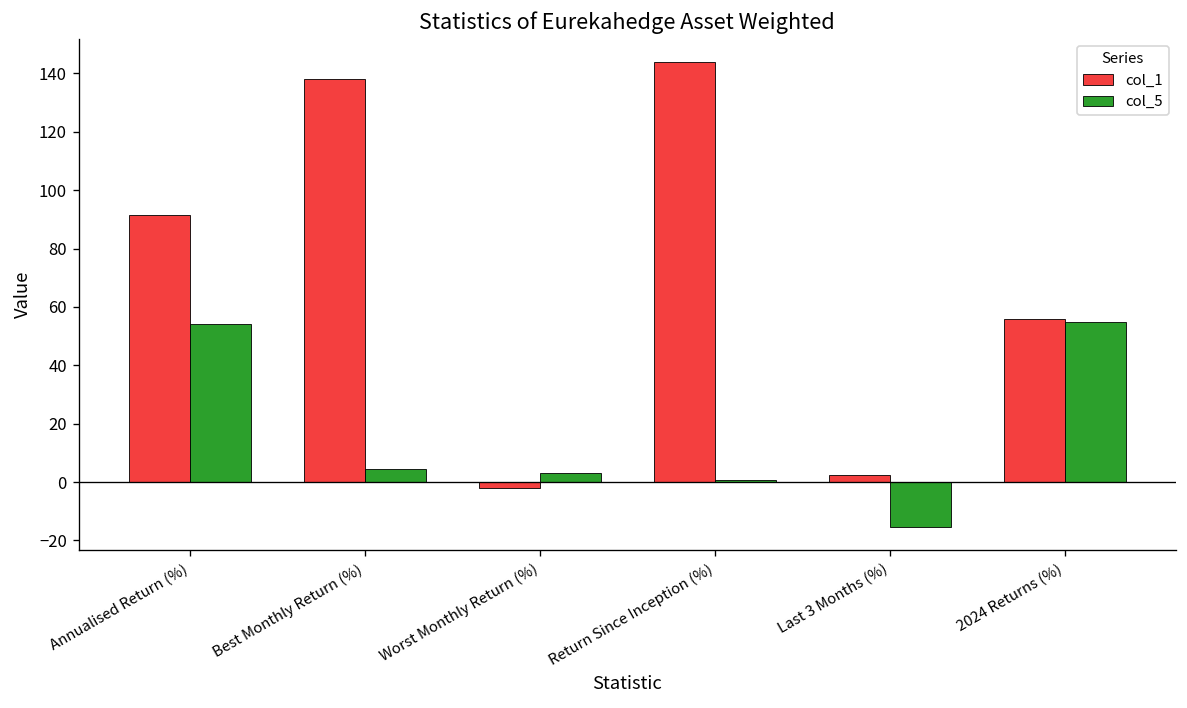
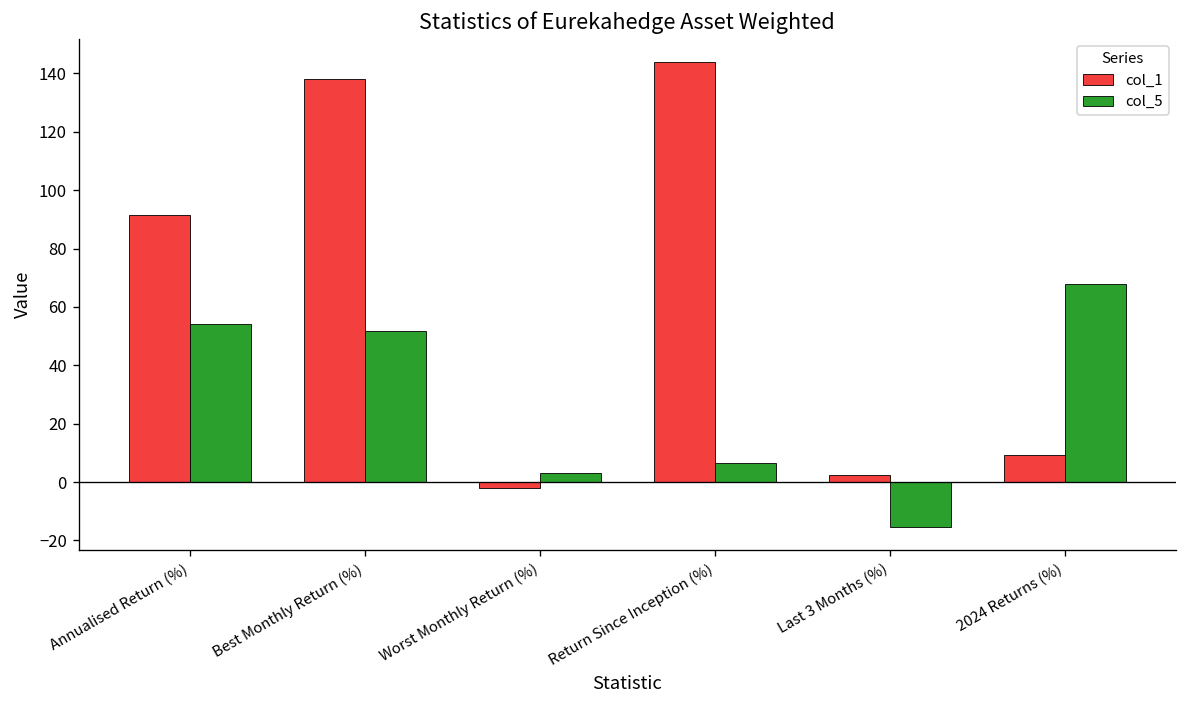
  {
    "col_1": {
      "Annualised Return (%)": 92,
      "Best Monthly Return (%)": 138,
      "Worst Monthly Return (%)": -2,
      "Return Since Inception (%)": 144,
      "Last 3 Months (%)": 3,
-     "2024 Returns (%)": 56
+     "2024 Returns (%)": 9
    },
    "col_5": {
      "Annualised Return (%)": 54,
-     "Best Monthly Return (%)": 4,
+     "Best Monthly Return (%)": 52,
      "Worst Monthly Return (%)": 3,
-     "Return Since Inception (%)": 1,
+     "Return Since Inception (%)": 6,
      "Last 3 Months (%)": -15,
-     "2024 Returns (%)": 55
+     "2024 Returns (%)": 68
    }
  }
